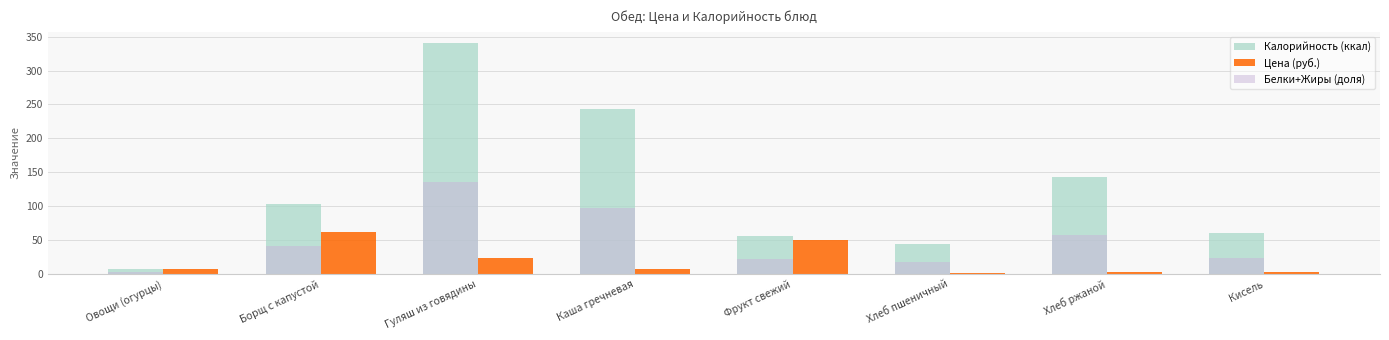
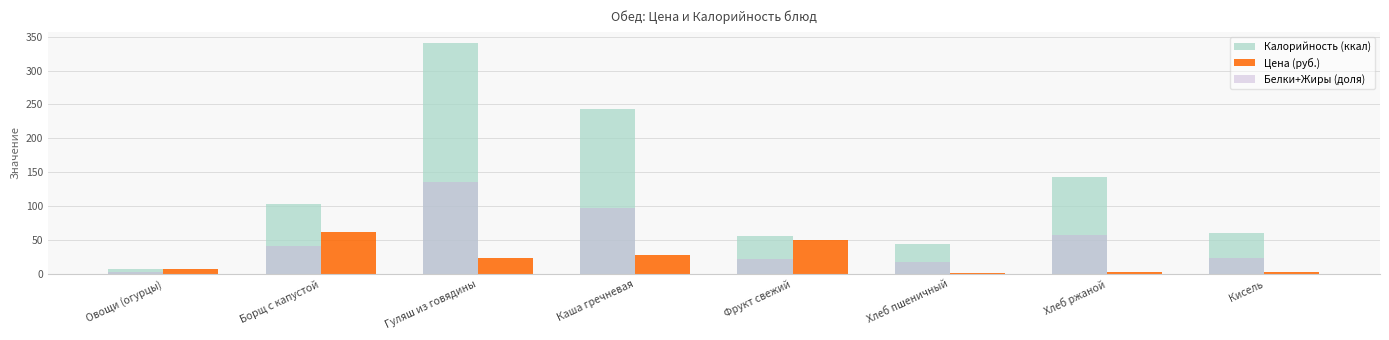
  {
    "Цена (руб.)": {
      "Овощи (огурцы)": 10,
      "Борщ с капустой": 60,
      "Гуляш из говядины": 20,
-     "Каша гречневая": 10,
+     "Каша гречневая": 30,
      "Фрукт свежий": 50
    }
  }
